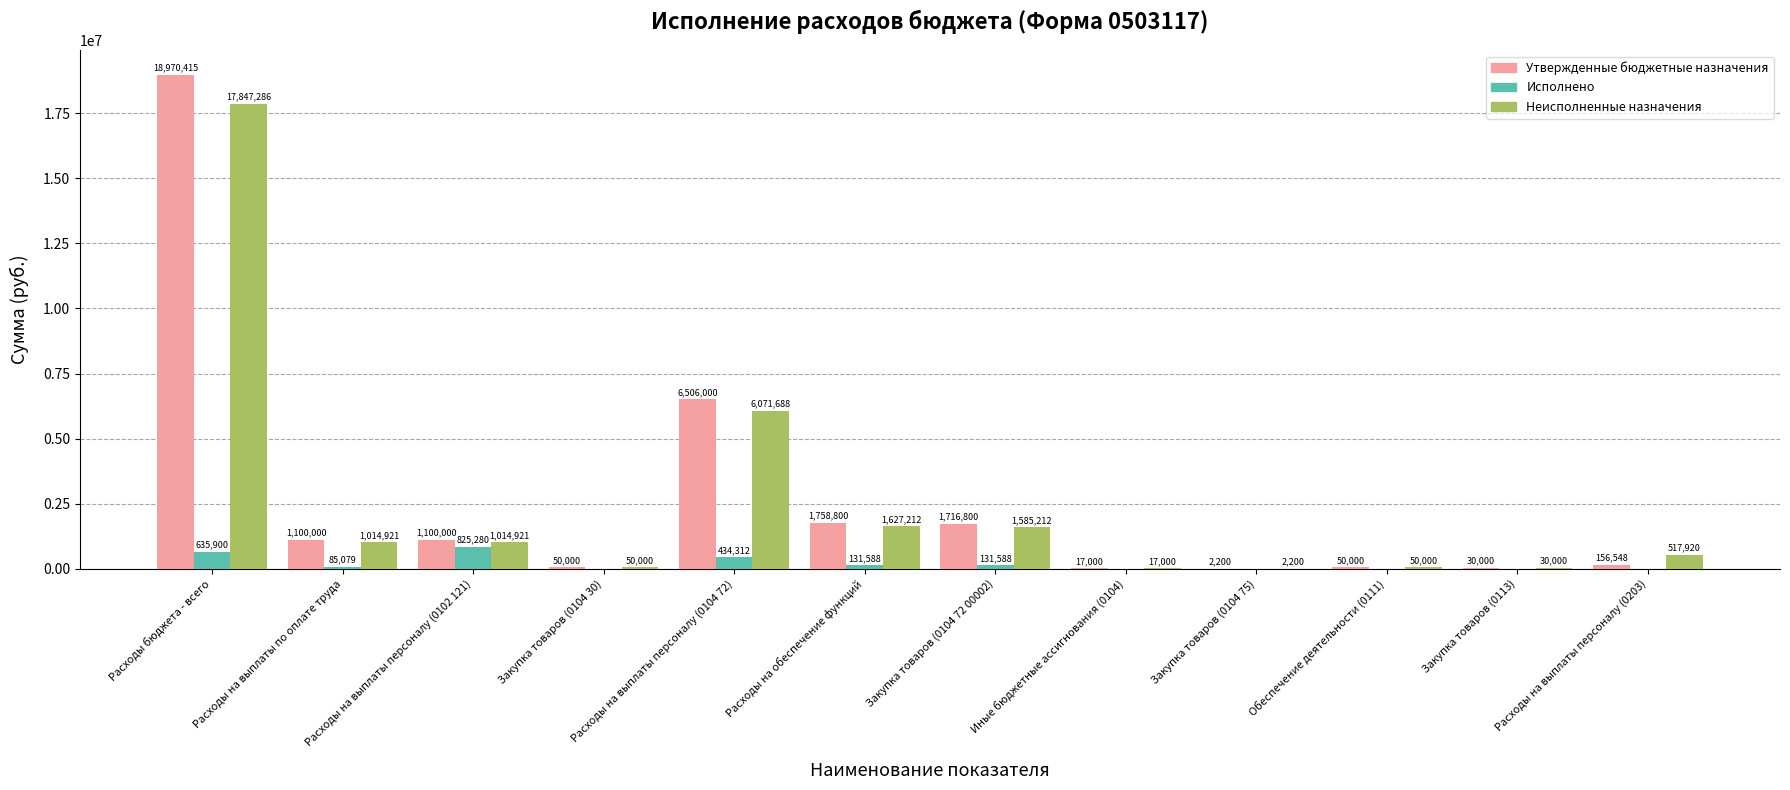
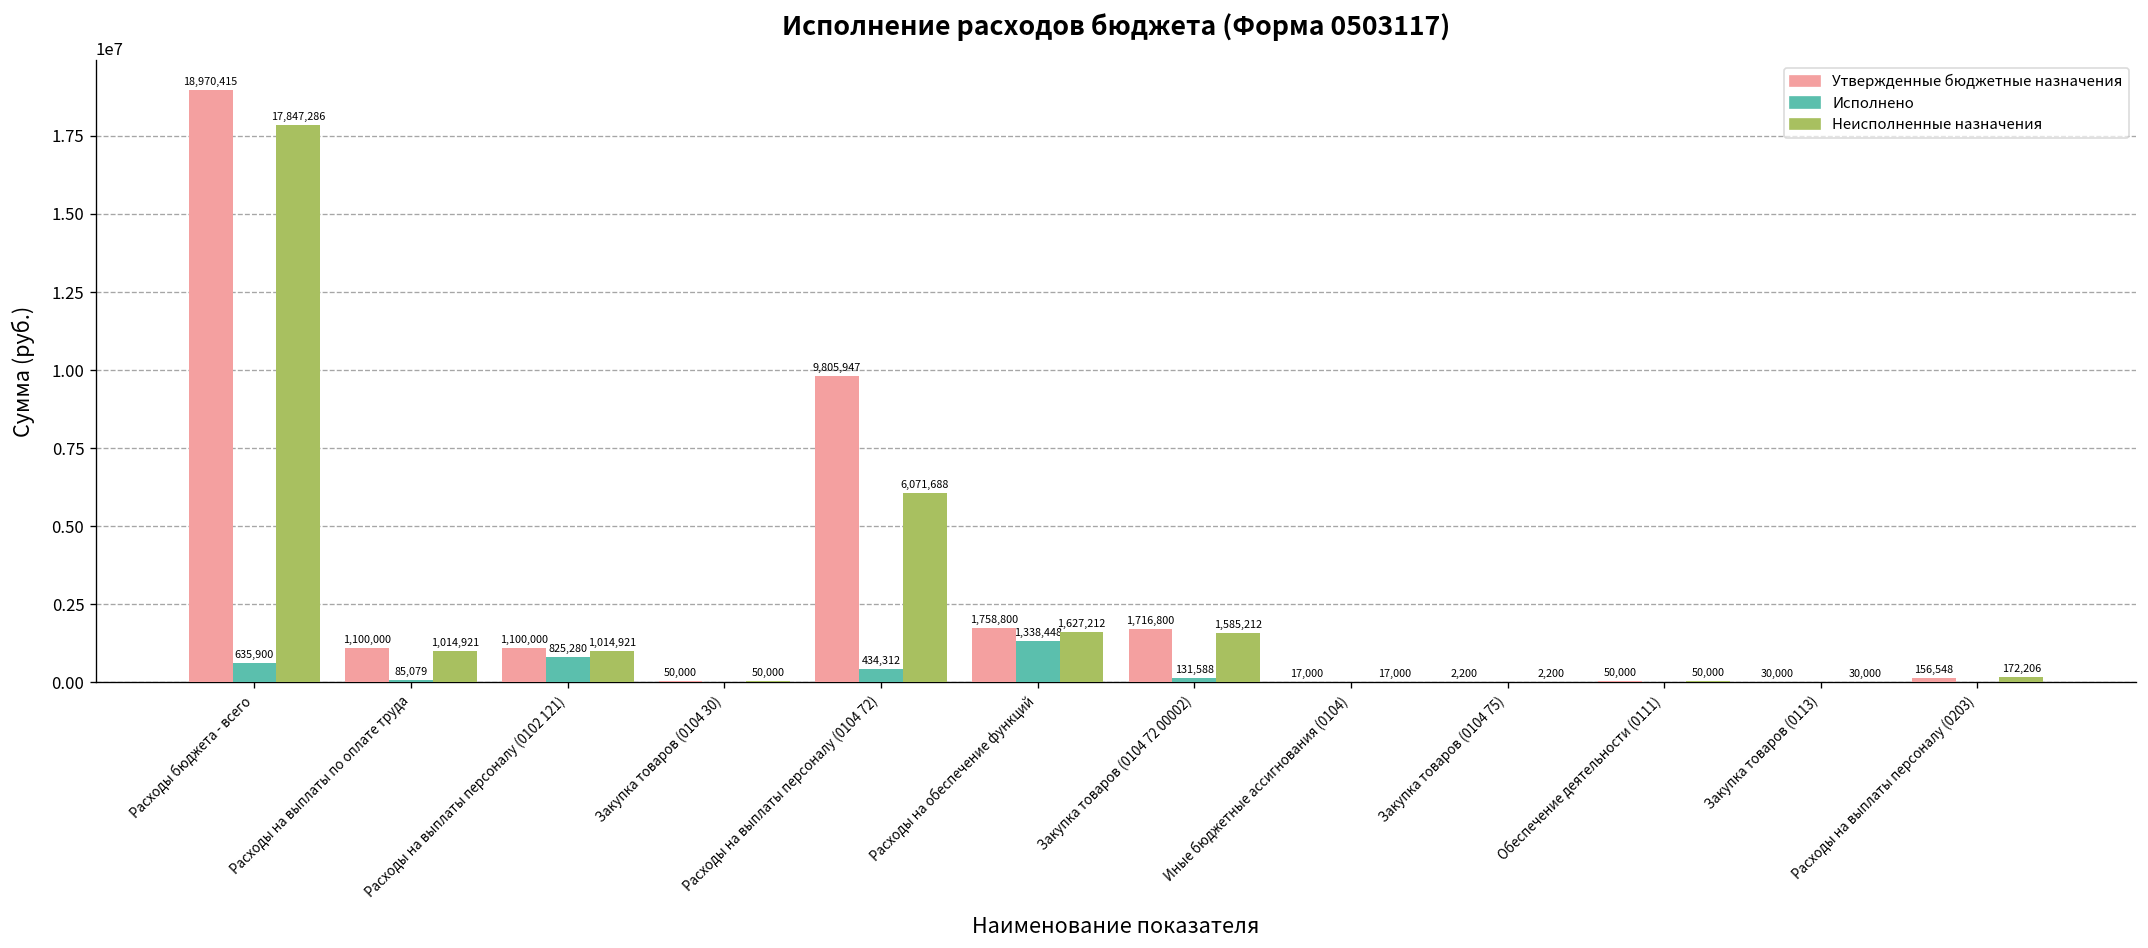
  {
    "Утвержденные бюджетные назначения": {
      "Расходы бюджета - всего": "18,970,415",
      "Расходы на выплаты по оплате труда": "1,100,000",
      "Расходы на выплаты персоналу (0102 121)": "1,100,000",
      "Закупка товаров (0104 30)": "50,000",
-     "Расходы на выплаты персоналу (0104 72)": "6,506,000",
+     "Расходы на выплаты персоналу (0104 72)": "9,805,947",
      "Расходы на обеспечение функций": "1,758,800",
      "Закупка товаров (0104 72 00002)": "1,716,800",
      "Иные бюджетные ассигнования (0104)": "17,000",
      "Закупка товаров (0104 75)": "2,200",
      "Обеспечение деятельности (0111)": "50,000",
      "Закупка товаров (0113)": "30,000",
      "Расходы на выплаты персоналу (0203)": "156,548"
    },
    "Исполнено": {
      "Расходы бюджета - всего": "635,900",
      "Расходы на выплаты по оплате труда": "85,079",
      "Расходы на выплаты персоналу (0102 121)": "825,280",
      "Расходы на выплаты персоналу (0104 72)": "434,312",
-     "Расходы на обеспечение функций": "131,588",
+     "Расходы на обеспечение функций": "1,338,448",
      "Закупка товаров (0104 72 00002)": "131,588"
    },
    "Неисполненные назначения": {
      "Расходы бюджета - всего": "17,847,286",
      "Расходы на выплаты по оплате труда": "1,014,921",
      "Расходы на выплаты персоналу (0102 121)": "1,014,921",
      "Закупка товаров (0104 30)": "50,000",
      "Расходы на выплаты персоналу (0104 72)": "6,071,688",
      "Расходы на обеспечение функций": "1,627,212",
      "Закупка товаров (0104 72 00002)": "1,585,212",
      "Иные бюджетные ассигнования (0104)": "17,000",
      "Закупка товаров (0104 75)": "2,200",
      "Обеспечение деятельности (0111)": "50,000",
      "Закупка товаров (0113)": "30,000",
-     "Расходы на выплаты персоналу (0203)": "517,920"
+     "Расходы на выплаты персоналу (0203)": "172,206"
    }
  }
